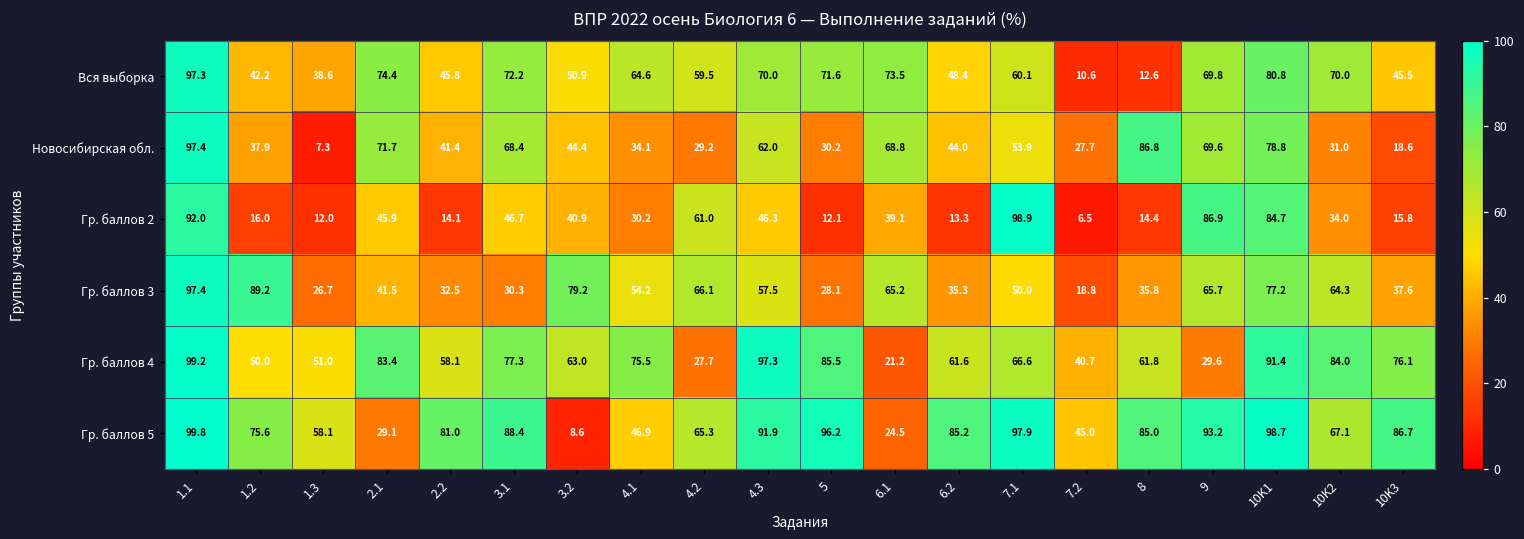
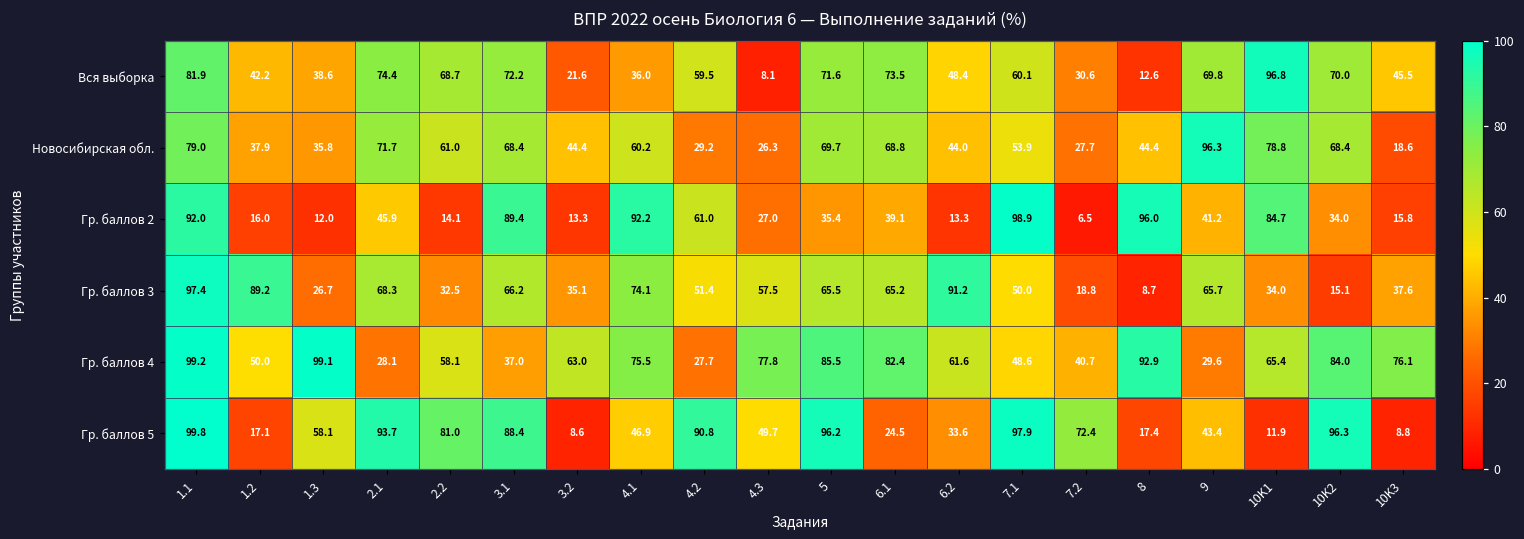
  {
    "Вся выборка": {
-     "1.1": 97.3,
+     "1.1": 81.9,
      "1.2": 42.2,
      "1.3": 38.6,
      "2.1": 74.4,
-     "2.2": 45.8,
+     "2.2": 68.7,
      "3.1": 72.2,
-     "3.2": 50.9,
-     "4.1": 64.6,
+     "3.2": 21.6,
+     "4.1": 36.0,
      "4.2": 59.5,
-     "4.3": 70.0,
+     "4.3": 8.1,
      "5": 71.6,
      "6.1": 73.5,
      "6.2": 48.4,
      "7.1": 60.1,
-     "7.2": 10.6,
+     "7.2": 30.6,
      "8": 12.6,
      "9": 69.8,
-     "10K1": 80.8,
+     "10K1": 96.8,
      "10K2": 70.0,
      "10K3": 45.5
    },
    "Новосибирская обл.": {
-     "1.1": 97.4,
+     "1.1": 79.0,
      "1.2": 37.9,
-     "1.3": 7.3,
+     "1.3": 35.8,
      "2.1": 71.7,
-     "2.2": 41.4,
+     "2.2": 61.0,
      "3.1": 68.4,
      "3.2": 44.4,
-     "4.1": 34.1,
+     "4.1": 60.2,
      "4.2": 29.2,
-     "4.3": 62.0,
-     "5": 30.2,
+     "4.3": 26.3,
+     "5": 69.7,
      "6.1": 68.8,
      "6.2": 44.0,
      "7.1": 53.9,
      "7.2": 27.7,
-     "8": 86.8,
-     "9": 69.6,
+     "8": 44.4,
+     "9": 96.3,
      "10K1": 78.8,
-     "10K2": 31.0,
+     "10K2": 68.4,
      "10K3": 18.6
    },
    "Гр. баллов 2": {
      "1.1": 92.0,
      "1.2": 16.0,
      "1.3": 12.0,
      "2.1": 45.9,
      "2.2": 14.1,
-     "3.1": 46.7,
-     "3.2": 40.9,
-     "4.1": 30.2,
+     "3.1": 89.4,
+     "3.2": 13.3,
+     "4.1": 92.2,
      "4.2": 61.0,
-     "4.3": 46.3,
-     "5": 12.1,
+     "4.3": 27.0,
+     "5": 35.4,
      "6.1": 39.1,
      "6.2": 13.3,
      "7.1": 98.9,
      "7.2": 6.5,
-     "8": 14.4,
-     "9": 86.9,
+     "8": 96.0,
+     "9": 41.2,
      "10K1": 84.7,
      "10K2": 34.0,
      "10K3": 15.8
    },
    "Гр. баллов 3": {
      "1.1": 97.4,
      "1.2": 89.2,
      "1.3": 26.7,
-     "2.1": 41.5,
+     "2.1": 68.3,
      "2.2": 32.5,
-     "3.1": 30.3,
-     "3.2": 79.2,
-     "4.1": 54.2,
-     "4.2": 66.1,
+     "3.1": 66.2,
+     "3.2": 35.1,
+     "4.1": 74.1,
+     "4.2": 51.4,
      "4.3": 57.5,
-     "5": 28.1,
+     "5": 65.5,
      "6.1": 65.2,
-     "6.2": 35.3,
+     "6.2": 91.2,
      "7.1": 50.0,
      "7.2": 18.8,
-     "8": 35.8,
+     "8": 8.7,
      "9": 65.7,
-     "10K1": 77.2,
-     "10K2": 64.3,
+     "10K1": 34.0,
+     "10K2": 15.1,
      "10K3": 37.6
    },
    "Гр. баллов 4": {
      "1.1": 99.2,
      "1.2": 50.0,
-     "1.3": 51.0,
-     "2.1": 83.4,
+     "1.3": 99.1,
+     "2.1": 28.1,
      "2.2": 58.1,
-     "3.1": 77.3,
+     "3.1": 37.0,
      "3.2": 63.0,
      "4.1": 75.5,
      "4.2": 27.7,
-     "4.3": 97.3,
+     "4.3": 77.8,
      "5": 85.5,
-     "6.1": 21.2,
+     "6.1": 82.4,
      "6.2": 61.6,
-     "7.1": 66.6,
+     "7.1": 48.6,
      "7.2": 40.7,
-     "8": 61.8,
+     "8": 92.9,
      "9": 29.6,
-     "10K1": 91.4,
+     "10K1": 65.4,
      "10K2": 84.0,
      "10K3": 76.1
    },
    "Гр. баллов 5": {
      "1.1": 99.8,
-     "1.2": 75.6,
+     "1.2": 17.1,
      "1.3": 58.1,
-     "2.1": 29.1,
+     "2.1": 93.7,
      "2.2": 81.0,
      "3.1": 88.4,
      "3.2": 8.6,
      "4.1": 46.9,
-     "4.2": 65.3,
-     "4.3": 91.9,
+     "4.2": 90.8,
+     "4.3": 49.7,
      "5": 96.2,
      "6.1": 24.5,
-     "6.2": 85.2,
+     "6.2": 33.6,
      "7.1": 97.9,
-     "7.2": 45.0,
-     "8": 85.0,
-     "9": 93.2,
-     "10K1": 98.7,
-     "10K2": 67.1,
-     "10K3": 86.7
+     "7.2": 72.4,
+     "8": 17.4,
+     "9": 43.4,
+     "10K1": 11.9,
+     "10K2": 96.3,
+     "10K3": 8.8
    }
  }
